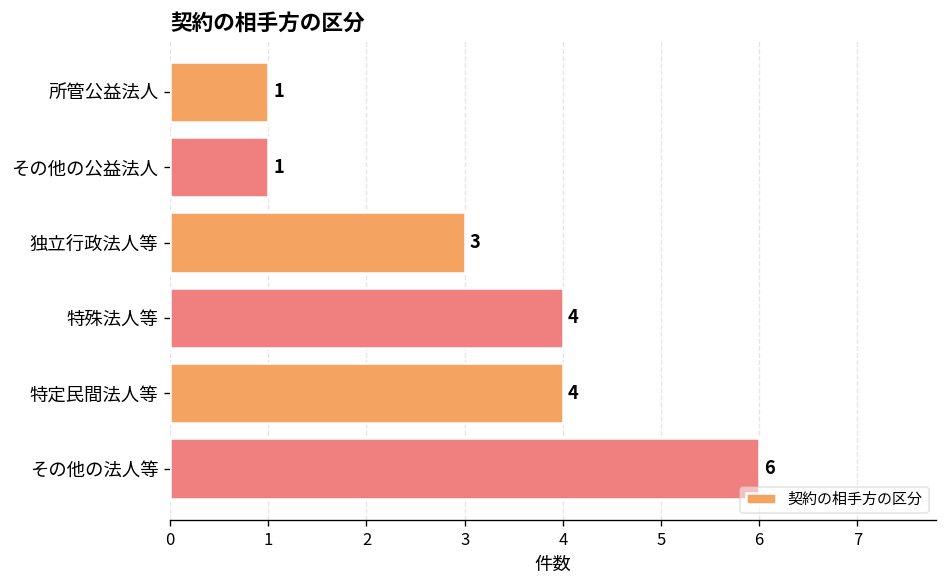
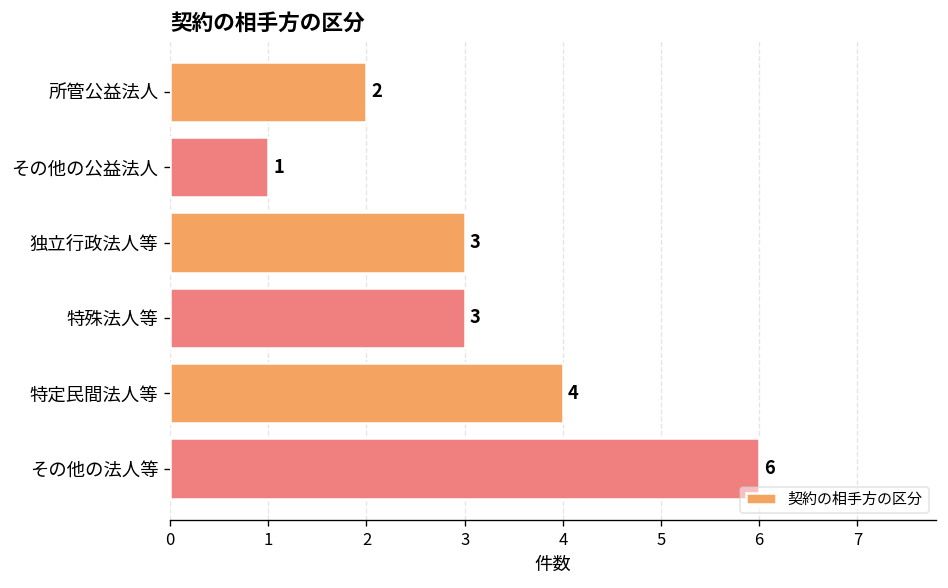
  {
-   "所管公益法人": 1,
+   "所管公益法人": 2,
    "その他の公益法人": 1,
    "独立行政法人等": 3,
-   "特殊法人等": 4,
+   "特殊法人等": 3,
    "特定民間法人等": 4,
    "その他の法人等": 6
  }
